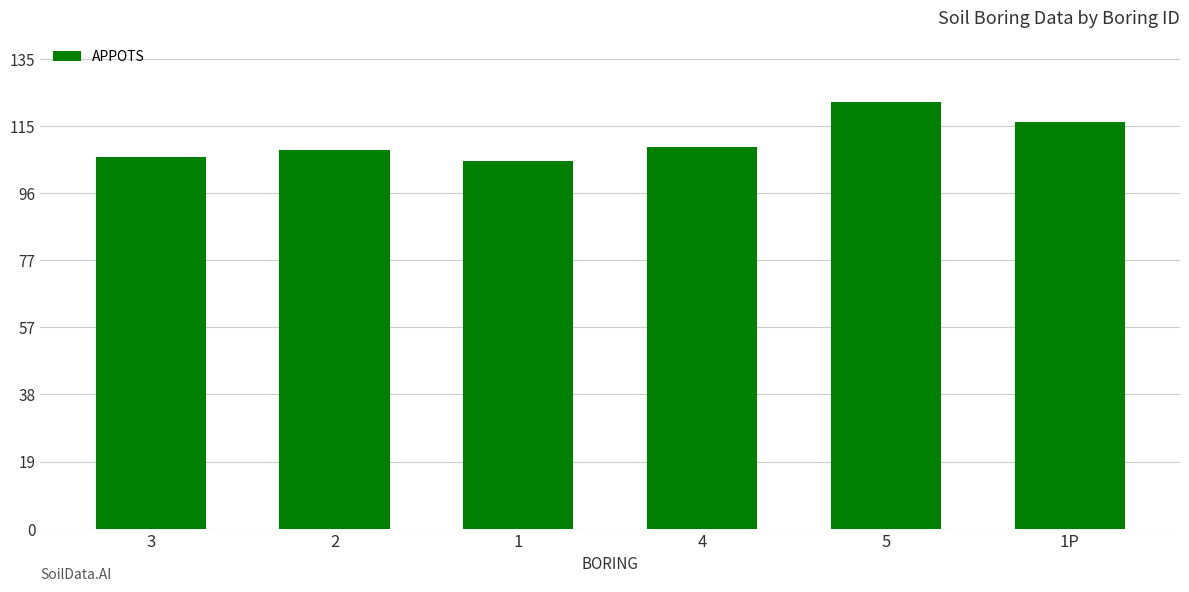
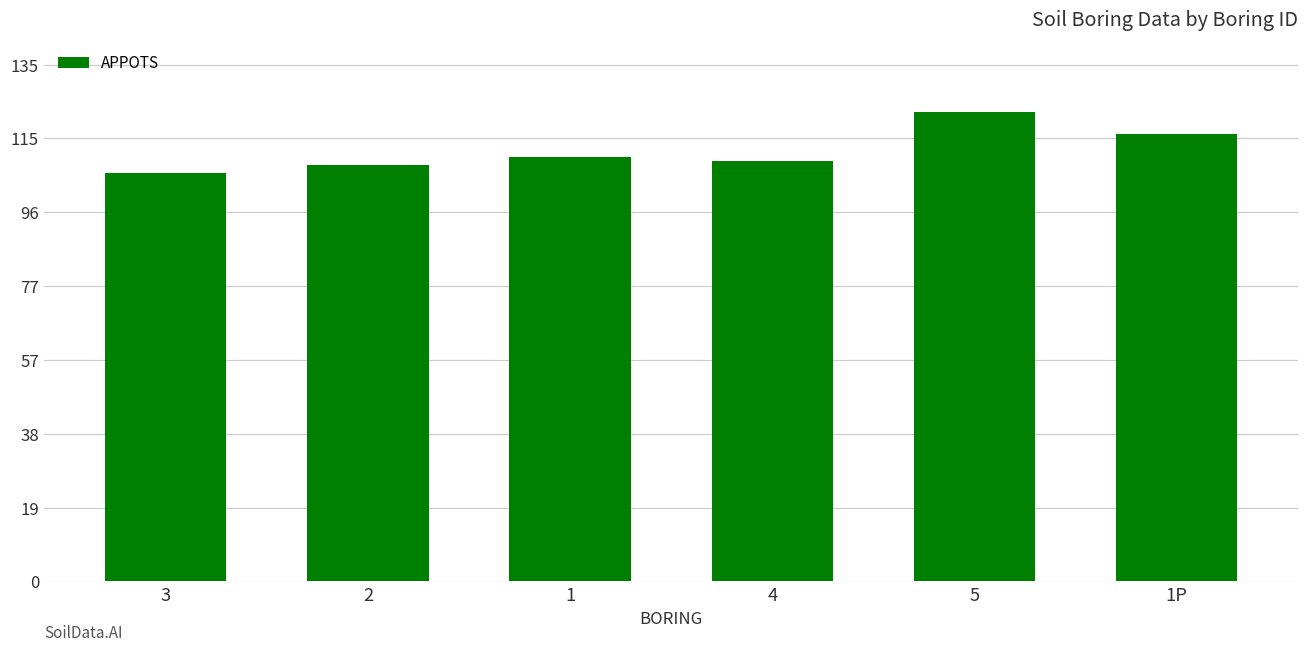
  {
    "3": 107,
    "2": 109,
-   "1": 106,
+   "1": 111,
    "4": 110,
    "5": 123,
    "1P": 117
  }
